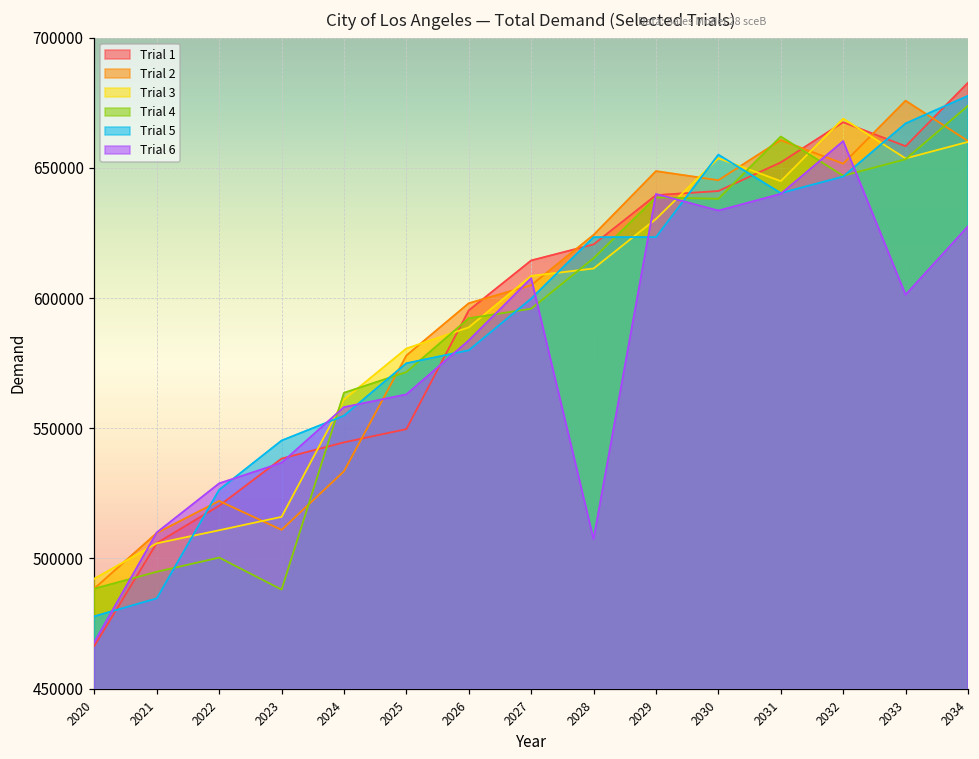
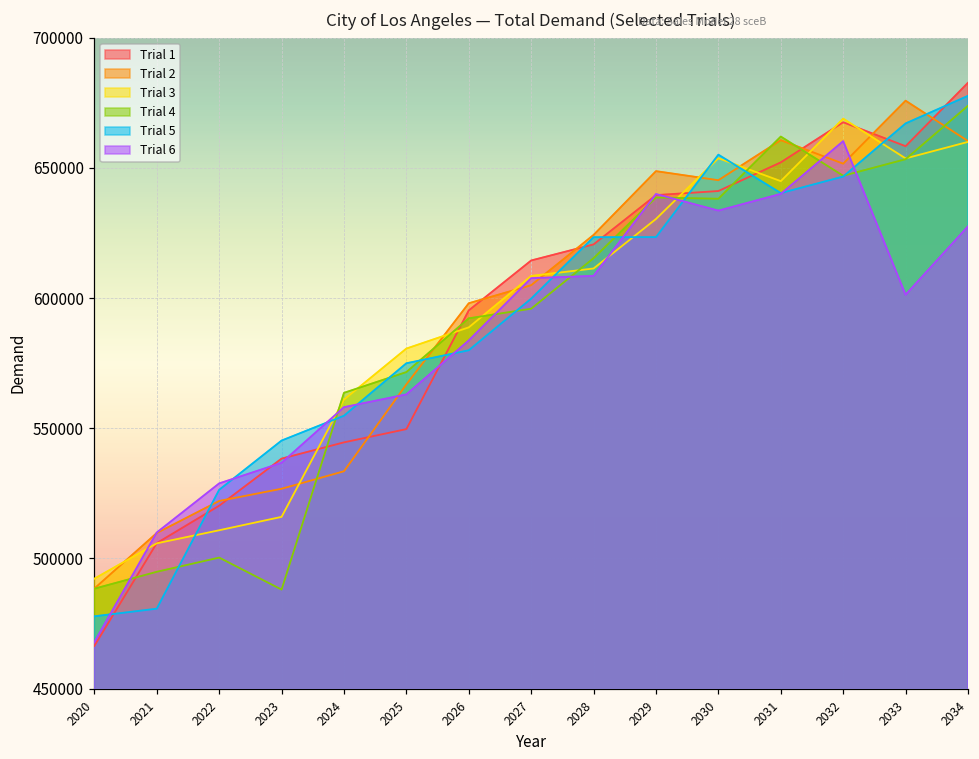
  {
    "Trial 1": {
      "2020": 466000,
      "2022": 520000,
      "2023": 538000,
      "2024": 545000,
      "2025": 550000,
      "2026": 595000,
      "2027": 614000,
      "2028": 621000,
      "2030": 641000,
      "2031": 652000,
      "2032": 668000,
      "2033": 658000,
      "2034": 683000
    },
    "Trial 2": {
      "2022": 522000,
-     "2023": 511000,
+     "2023": 527000,
      "2024": 534000,
-     "2025": 578000,
+     "2025": 567000,
      "2026": 598000,
      "2027": 605000,
      "2029": 649000,
      "2030": 645000,
      "2031": 661000,
      "2032": 652000,
      "2033": 676000
    },
    "Trial 3": {
      "2020": 492000,
      "2022": 511000,
      "2023": 516000,
      "2024": 561000,
      "2025": 581000,
      "2026": 589000,
      "2028": 611000,
      "2029": 630000,
      "2030": 654000,
      "2031": 645000,
      "2032": 669000
    },
    "Trial 4": {
      "2021": 495000,
      "2022": 500000,
      "2023": 488000,
      "2024": 564000,
      "2025": 572000,
      "2026": 592000,
      "2027": 596000,
      "2028": 615000,
      "2030": 638000,
      "2031": 662000,
      "2034": 674000
    },
    "Trial 5": {
      "2020": 478000,
-     "2021": 485000,
+     "2021": 481000,
      "2022": 526000,
      "2023": 545000,
      "2024": 555000,
      "2025": 575000,
      "2026": 580000,
      "2027": 600000,
      "2029": 623000,
      "2030": 655000,
      "2033": 667000,
      "2034": 678000
    },
    "Trial 6": {
      "2020": 468000,
      "2022": 529000,
      "2023": 537000,
      "2024": 558000,
      "2025": 563000,
      "2026": 584000,
-     "2028": 507000,
+     "2028": 609000,
      "2030": 634000,
      "2032": 660000,
      "2033": 601000,
      "2034": 628000
    }
  }
